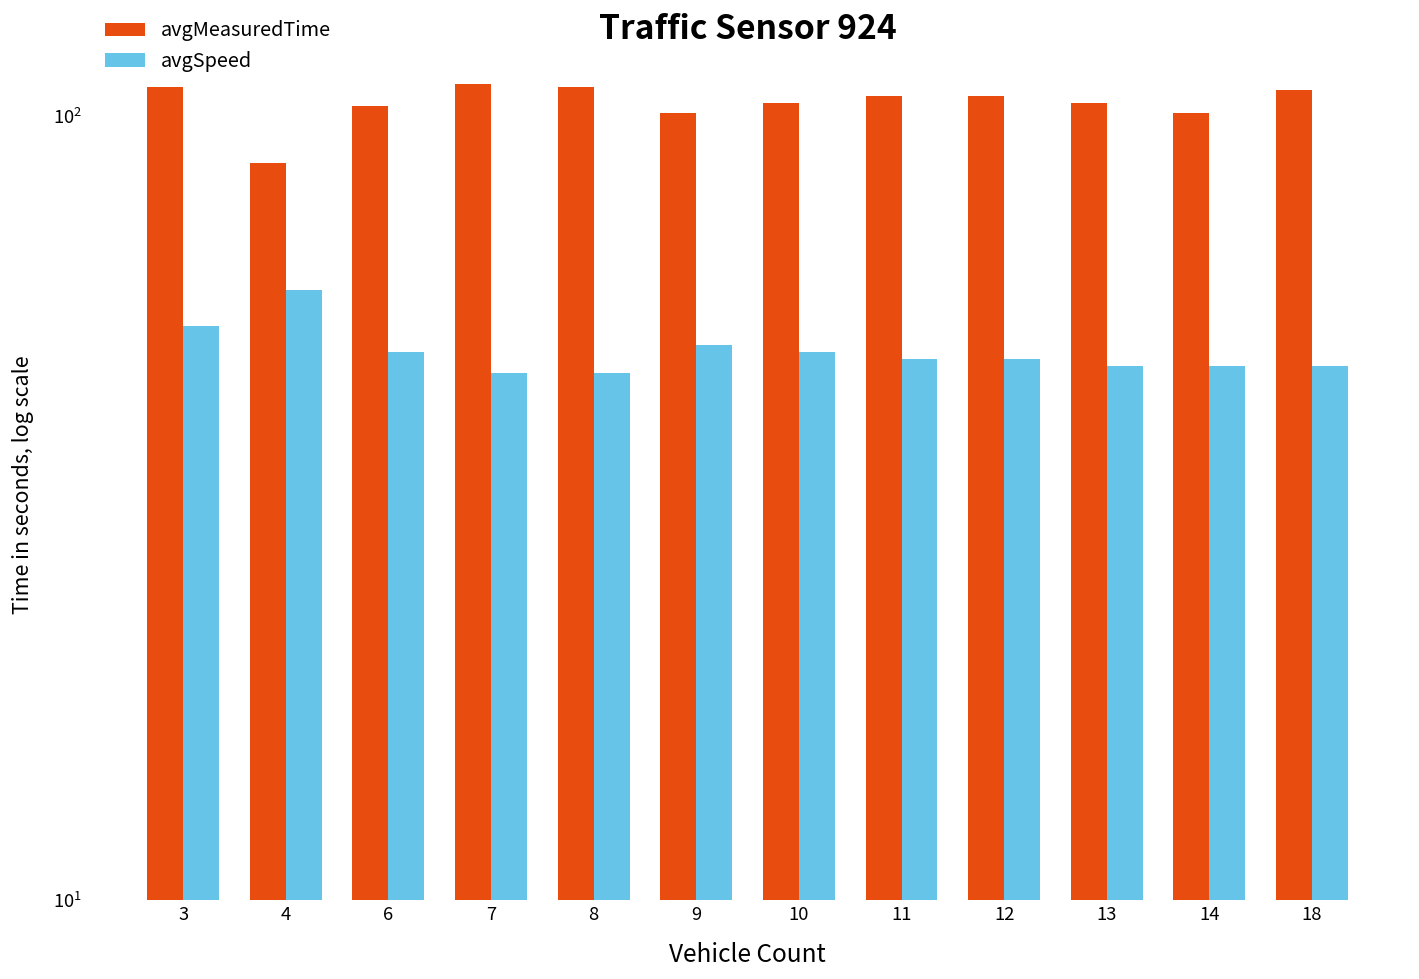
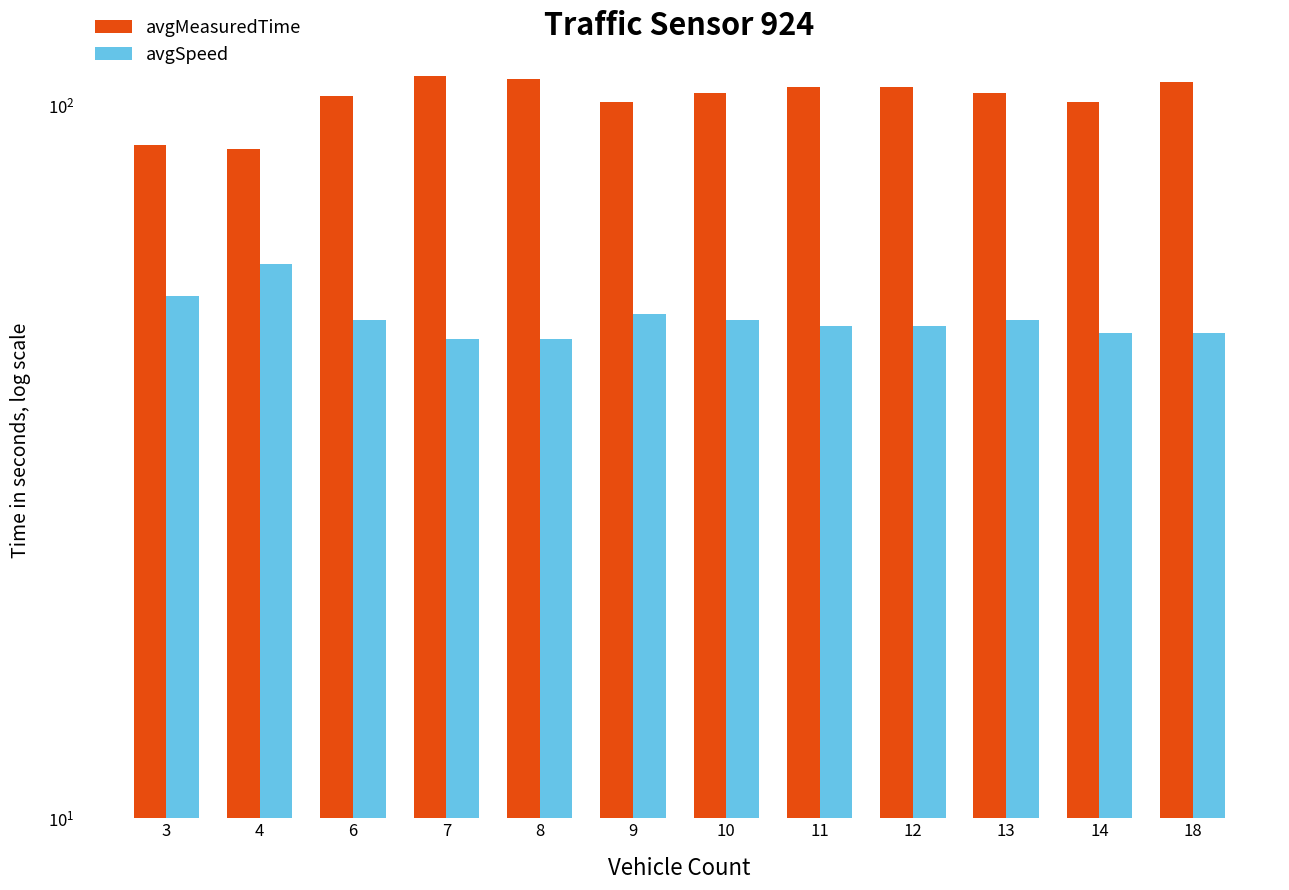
  {
    "avgMeasuredTime": {
-     "3": 109,
+     "3": 88,
      "4": 87,
      "6": 103,
      "7": 110,
      "8": 109,
      "9": 101,
      "10": 104,
      "11": 106,
      "12": 106,
      "13": 104,
      "14": 101,
      "18": 108
    },
    "avgSpeed": {
      "3": 54,
      "4": 60,
      "6": 50,
      "7": 47,
      "8": 47,
      "9": 51,
      "10": 50,
      "11": 49,
      "12": 49,
-     "13": 48,
+     "13": 50,
      "14": 48,
      "18": 48
    }
  }
